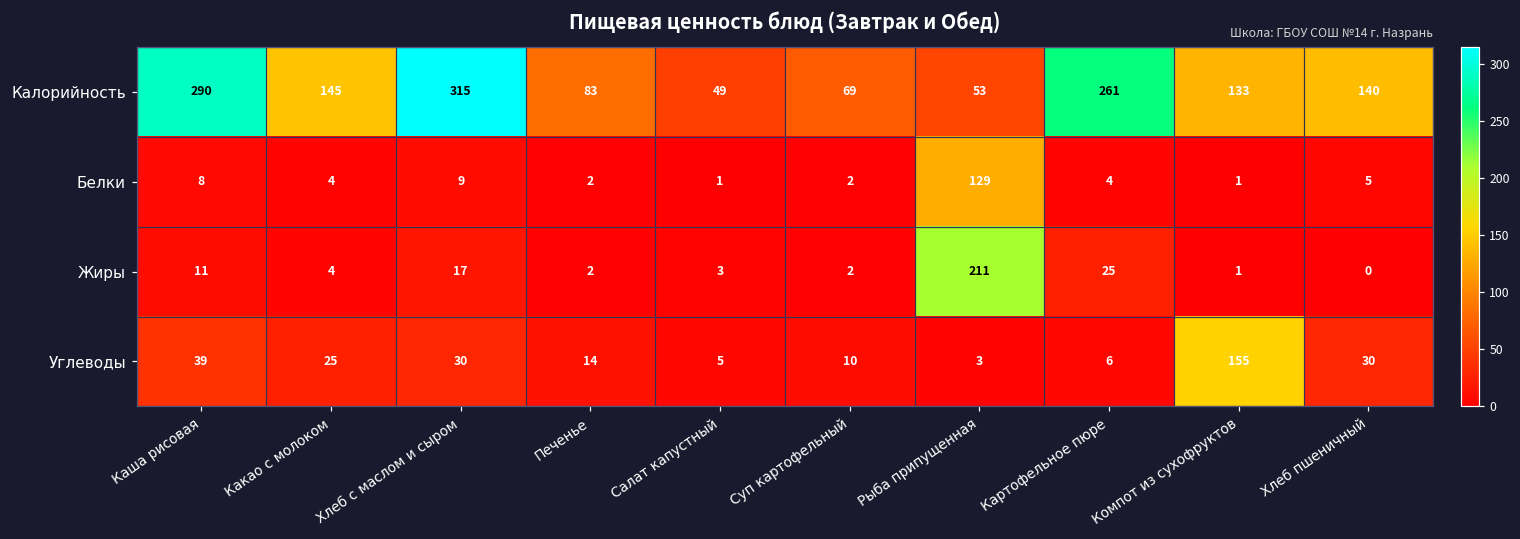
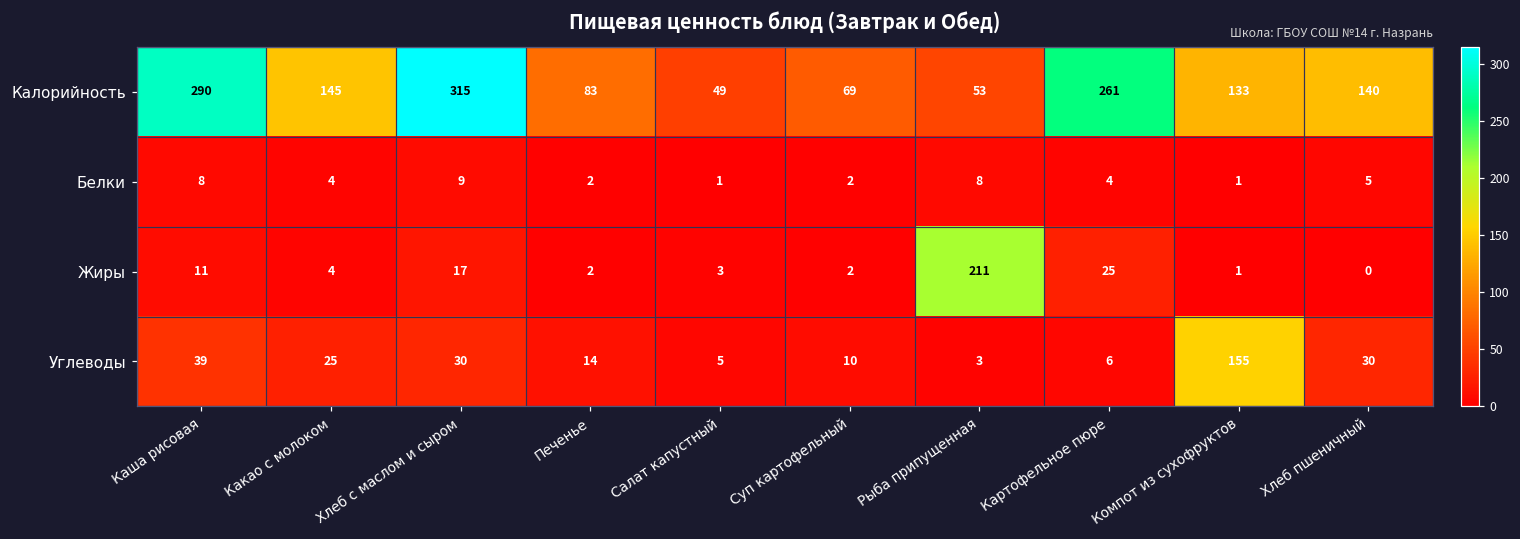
  {
    "Калорийность": {
      "Каша рисовая": 290,
      "Какао с молоком": 145,
      "Хлеб с маслом и сыром": 315,
      "Печенье": 83,
      "Салат капустный": 49,
      "Суп картофельный": 69,
      "Рыба припущенная": 53,
      "Картофельное пюре": 261,
      "Компот из сухофруктов": 133,
      "Хлеб пшеничный": 140
    },
    "Белки": {
      "Каша рисовая": 8,
      "Какао с молоком": 4,
      "Хлеб с маслом и сыром": 9,
      "Печенье": 2,
      "Салат капустный": 1,
      "Суп картофельный": 2,
-     "Рыба припущенная": 129,
+     "Рыба припущенная": 8,
      "Картофельное пюре": 4,
      "Компот из сухофруктов": 1,
      "Хлеб пшеничный": 5
    },
    "Жиры": {
      "Каша рисовая": 11,
      "Какао с молоком": 4,
      "Хлеб с маслом и сыром": 17,
      "Печенье": 2,
      "Салат капустный": 3,
      "Суп картофельный": 2,
      "Рыба припущенная": 211,
      "Картофельное пюре": 25,
      "Компот из сухофруктов": 1,
      "Хлеб пшеничный": 0
    },
    "Углеводы": {
      "Каша рисовая": 39,
      "Какао с молоком": 25,
      "Хлеб с маслом и сыром": 30,
      "Печенье": 14,
      "Салат капустный": 5,
      "Суп картофельный": 10,
      "Рыба припущенная": 3,
      "Картофельное пюре": 6,
      "Компот из сухофруктов": 155,
      "Хлеб пшеничный": 30
    }
  }
